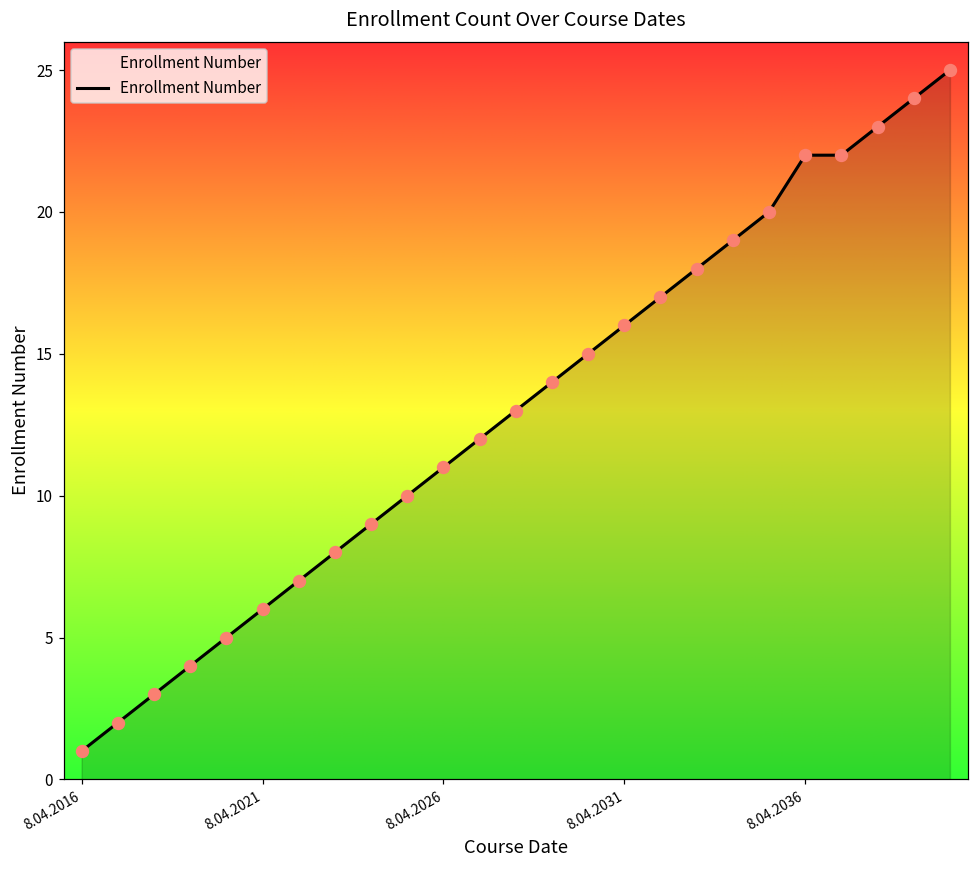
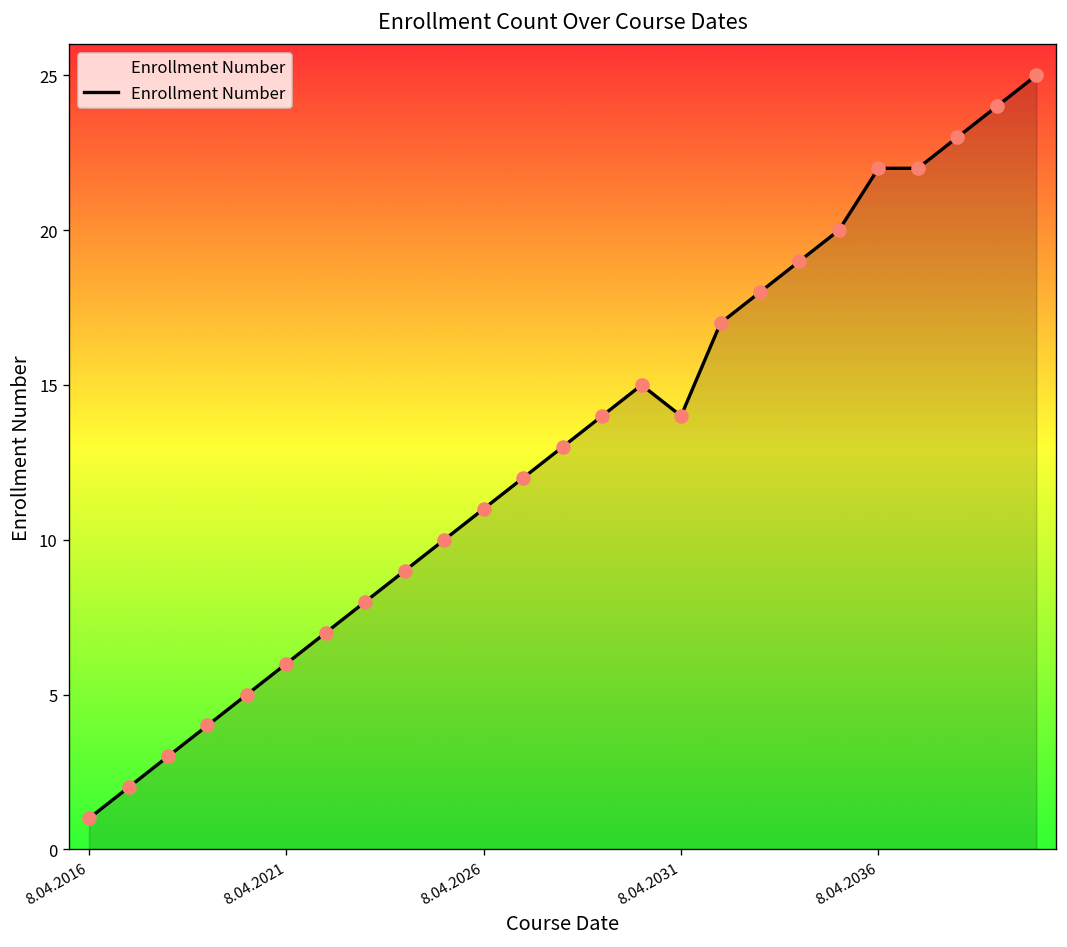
  {
    "8.04.2016": 1,
    "8.04.2021": 6,
    "8.04.2026": 11,
-   "8.04.2031": 16,
+   "8.04.2031": 14,
    "8.04.2036": 22
  }
